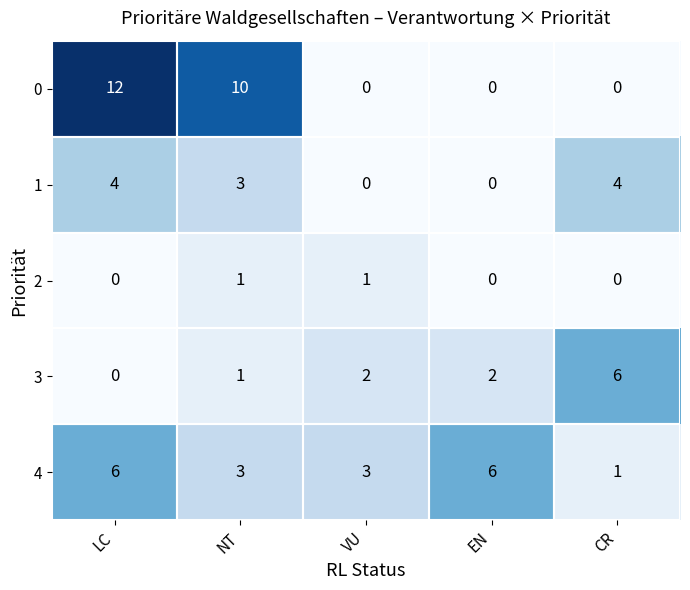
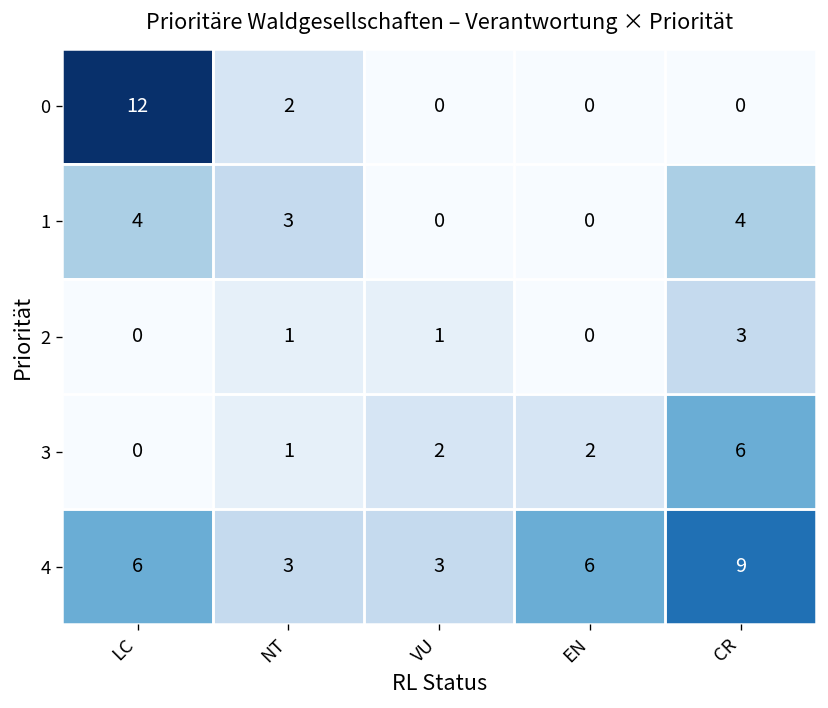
  {
    "0": {
      "LC": 12,
-     "NT": 10,
+     "NT": 2,
      "VU": 0,
      "EN": 0,
      "CR": 0
    },
    "1": {
      "LC": 4,
      "NT": 3,
      "VU": 0,
      "EN": 0,
      "CR": 4
    },
    "2": {
      "LC": 0,
      "NT": 1,
      "VU": 1,
      "EN": 0,
-     "CR": 0
+     "CR": 3
    },
    "3": {
      "LC": 0,
      "NT": 1,
      "VU": 2,
      "EN": 2,
      "CR": 6
    },
    "4": {
      "LC": 6,
      "NT": 3,
      "VU": 3,
      "EN": 6,
-     "CR": 1
+     "CR": 9
    }
  }
